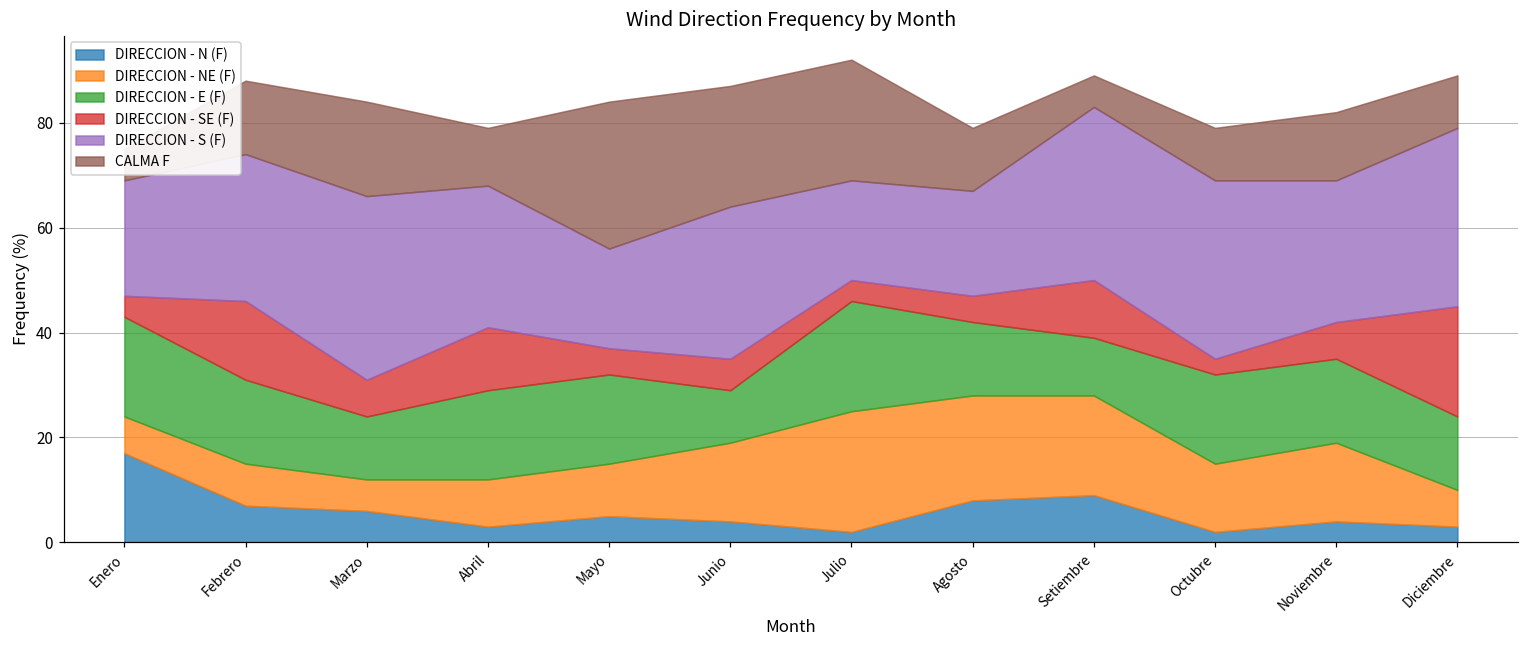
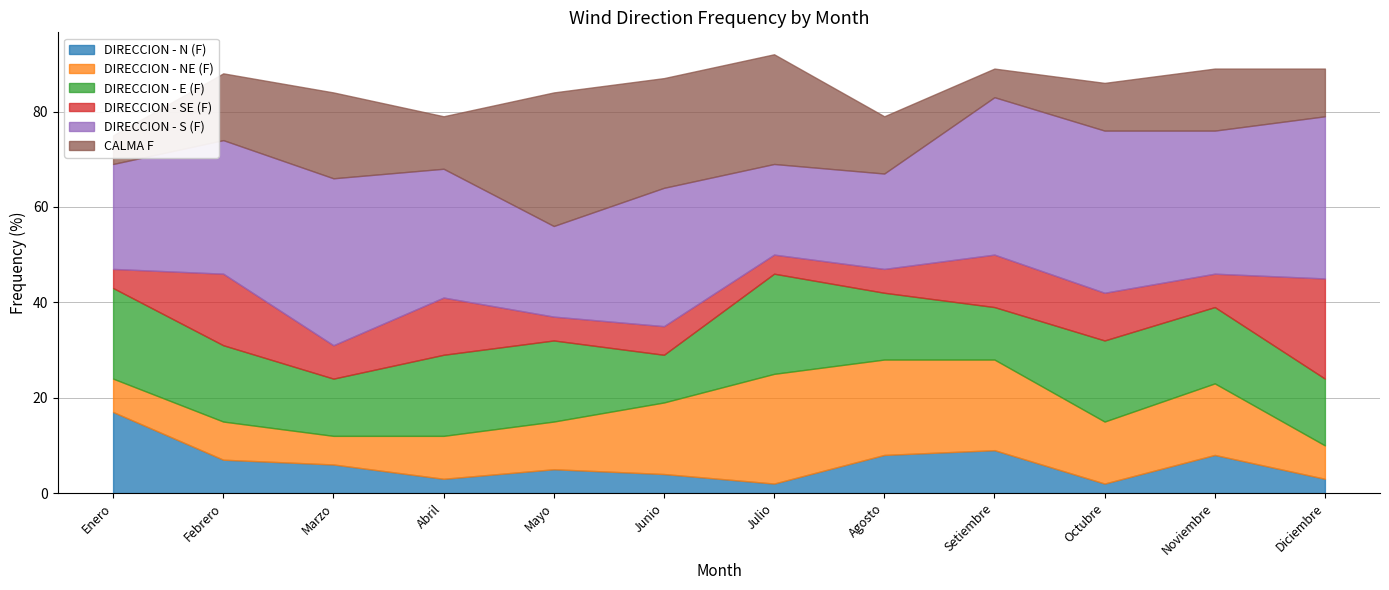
  {
    "DIRECCION - N (F)": {
      "Enero": 17,
      "Febrero": 7,
      "Marzo": 6,
      "Abril": 3,
      "Mayo": 5,
      "Junio": 4,
      "Julio": 2,
      "Agosto": 8,
      "Setiembre": 9,
      "Octubre": 2,
-     "Noviembre": 4,
+     "Noviembre": 8,
      "Diciembre": 3
    },
    "DIRECCION - NE (F)": {
      "Enero": 7,
      "Febrero": 8,
      "Marzo": 6,
      "Abril": 9,
      "Mayo": 10,
      "Junio": 15,
      "Julio": 23,
      "Agosto": 20,
      "Setiembre": 19,
      "Octubre": 13,
      "Noviembre": 15,
      "Diciembre": 7
    },
    "DIRECCION - E (F)": {
      "Enero": 19,
      "Febrero": 16,
      "Marzo": 12,
      "Abril": 17,
      "Mayo": 17,
      "Junio": 10,
      "Julio": 21,
      "Agosto": 14,
      "Setiembre": 11,
      "Octubre": 17,
      "Noviembre": 16,
      "Diciembre": 14
    },
    "DIRECCION - SE (F)": {
      "Enero": 4,
      "Febrero": 15,
      "Marzo": 7,
      "Abril": 12,
      "Mayo": 5,
      "Junio": 6,
      "Julio": 4,
      "Agosto": 5,
      "Setiembre": 11,
-     "Octubre": 3,
+     "Octubre": 10,
      "Noviembre": 7,
      "Diciembre": 21
    },
    "DIRECCION - S (F)": {
      "Enero": 22,
      "Febrero": 28,
      "Marzo": 35,
      "Abril": 27,
      "Mayo": 19,
      "Junio": 29,
      "Julio": 19,
      "Agosto": 20,
      "Setiembre": 33,
      "Octubre": 34,
-     "Noviembre": 27,
+     "Noviembre": 30,
      "Diciembre": 34
    },
    "CALMA F": {
      "Febrero": 14,
      "Marzo": 18,
      "Abril": 11,
      "Mayo": 28,
      "Junio": 23,
      "Julio": 23,
      "Agosto": 12,
      "Setiembre": 6,
      "Octubre": 10,
      "Noviembre": 13,
      "Diciembre": 10
    }
  }
